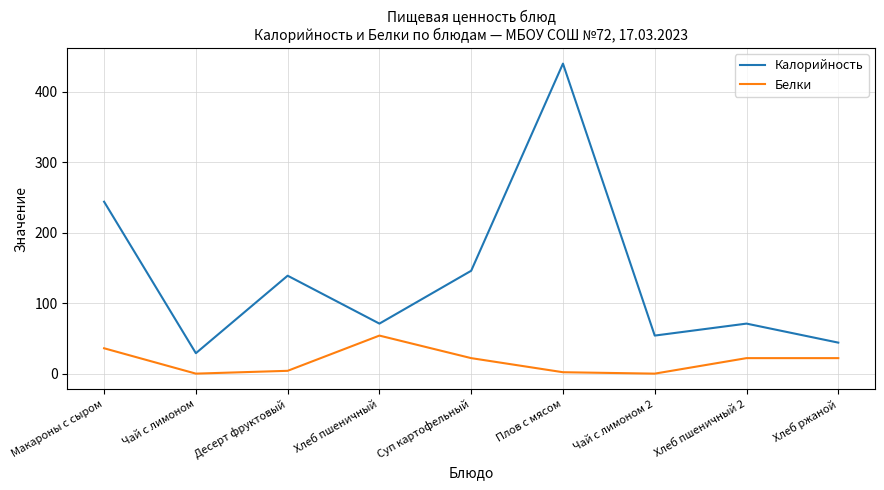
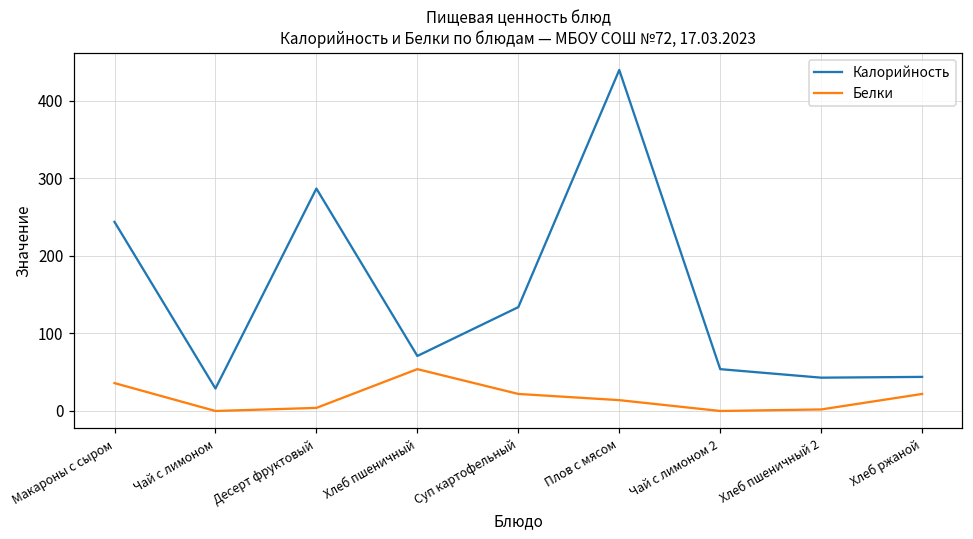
  {
    "Калорийность": {
      "Макароны с сыром": 240,
      "Чай с лимоном": 30,
-     "Десерт фруктовый": 140,
+     "Десерт фруктовый": 290,
      "Хлеб пшеничный": 70,
-     "Суп картофельный": 150,
+     "Суп картофельный": 130,
      "Плов с мясом": 440,
      "Чай с лимоном 2": 50,
-     "Хлеб пшеничный 2": 70,
+     "Хлеб пшеничный 2": 40,
      "Хлеб ржаной": 40
    },
    "Белки": {
      "Макароны с сыром": 40,
      "Чай с лимоном": 0,
      "Десерт фруктовый": 0,
      "Хлеб пшеничный": 50,
      "Суп картофельный": 20,
-     "Плов с мясом": 0,
+     "Плов с мясом": 10,
      "Чай с лимоном 2": 0,
-     "Хлеб пшеничный 2": 20,
+     "Хлеб пшеничный 2": 0,
      "Хлеб ржаной": 20
    }
  }
